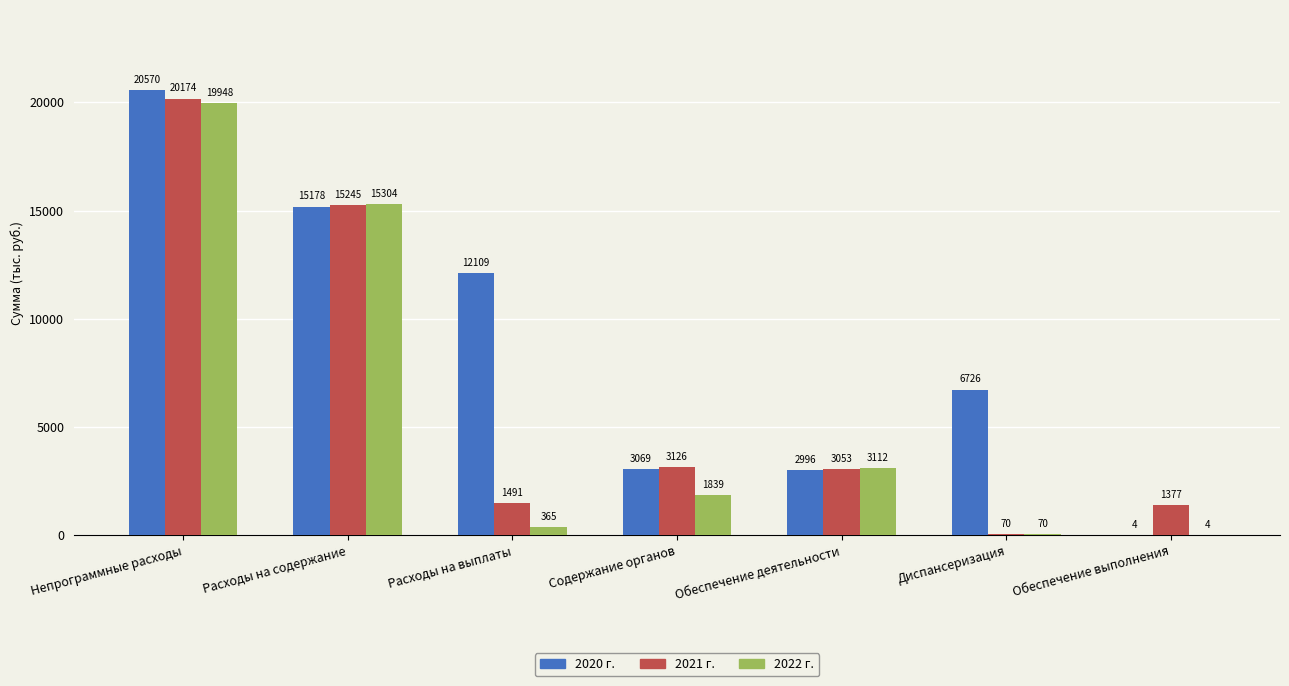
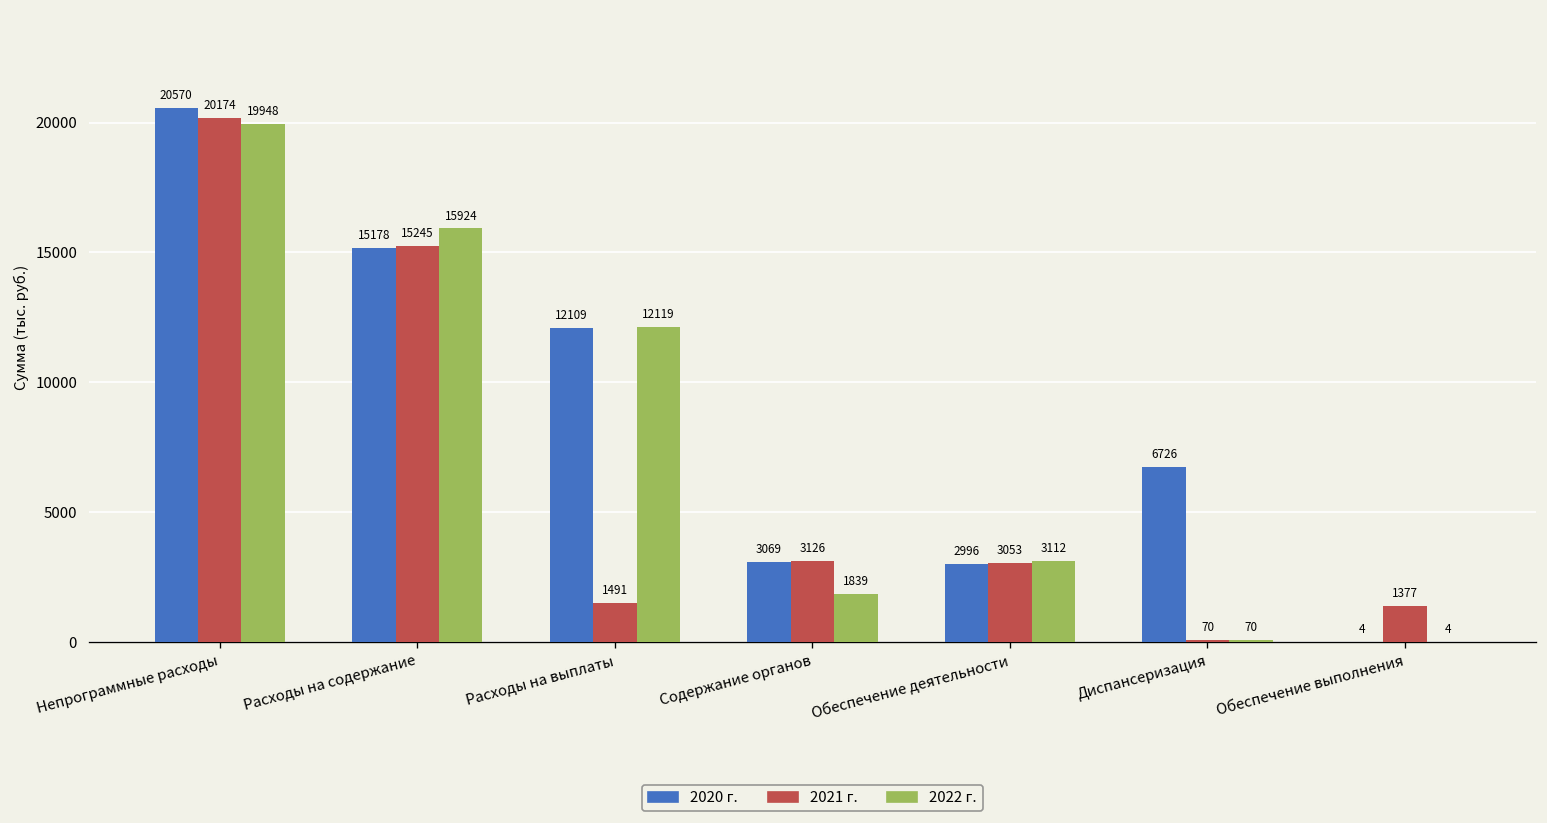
  {
    "2022 г.": {
-     "Расходы на содержание": 15304,
-     "Расходы на выплаты": 365
+     "Расходы на содержание": 15924,
+     "Расходы на выплаты": 12119
    }
  }
